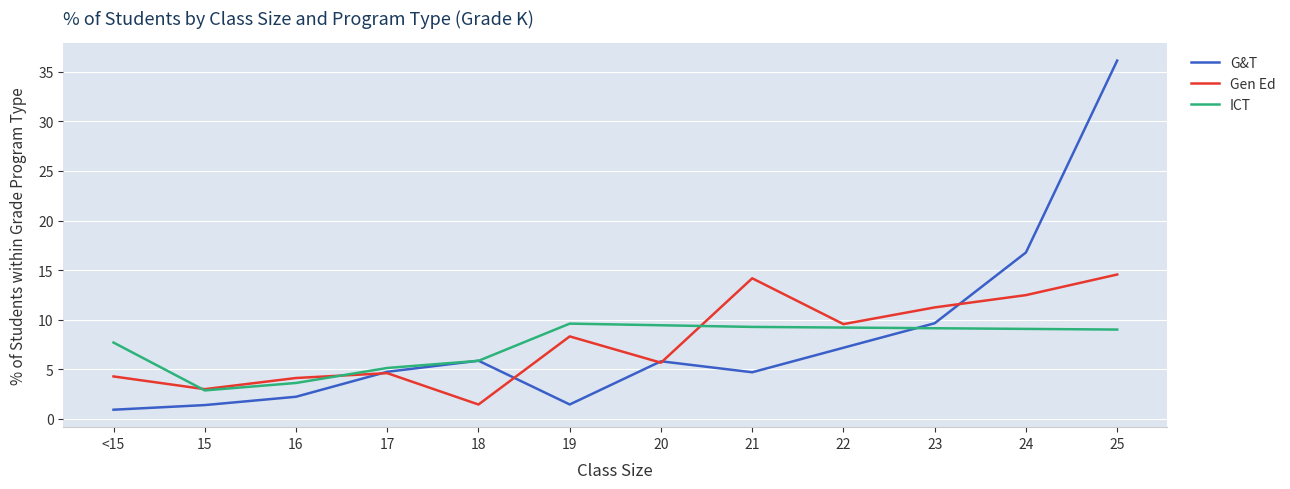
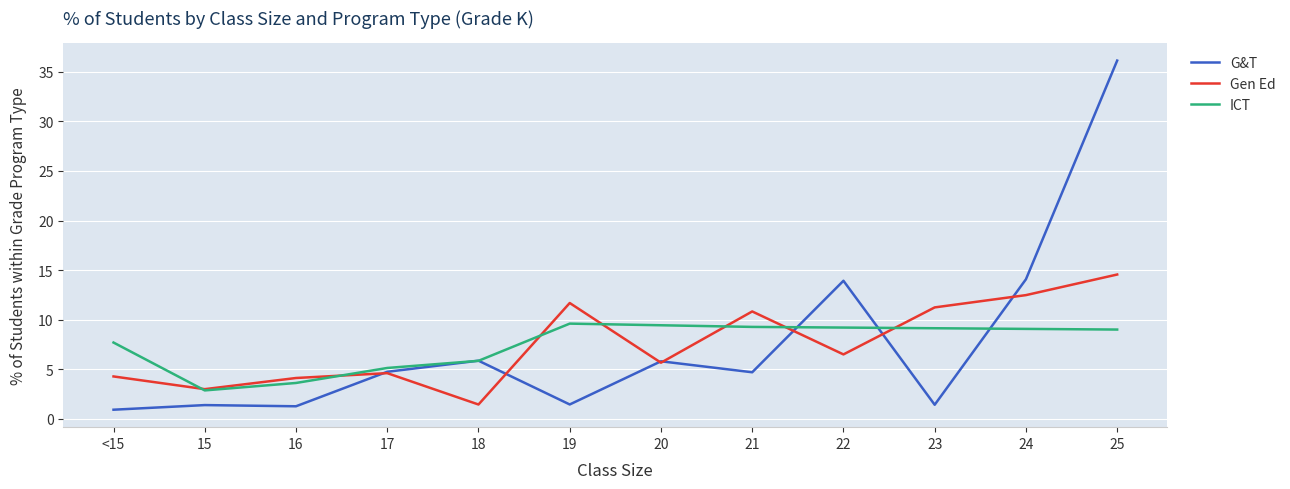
  {
    "G&T": {
      "<15": 1,
      "15": 1,
-     "16": 2,
+     "16": 1,
      "19": 1,
      "21": 5,
-     "22": 7,
-     "23": 10,
-     "24": 17,
+     "22": 14,
+     "23": 1,
+     "24": 14,
      "25": 36
    },
    "Gen Ed": {
      "<15": 4,
      "16": 4,
      "18": 1,
-     "19": 8,
-     "21": 14,
-     "22": 10,
+     "19": 12,
+     "21": 11,
+     "22": 7,
      "23": 11,
      "24": 12,
      "25": 15
    },
    "ICT": {
      "<15": 8,
      "16": 4,
      "17": 5,
      "19": 10,
      "21": 9,
      "25": 9
    }
  }
